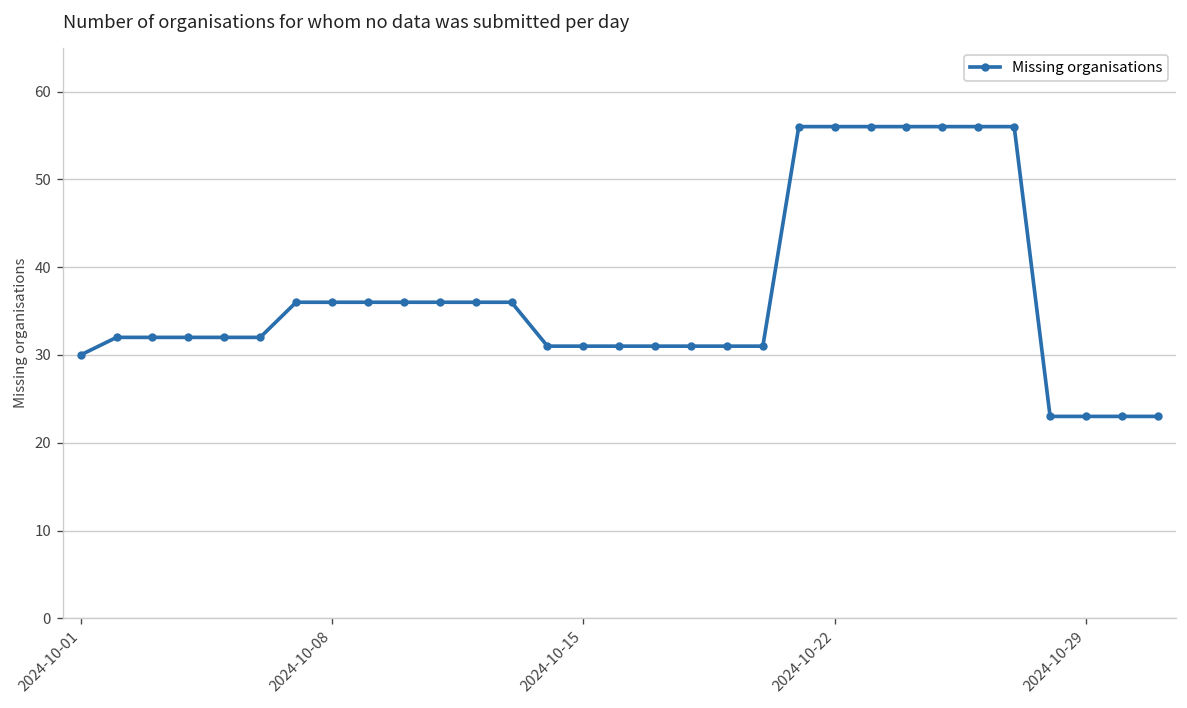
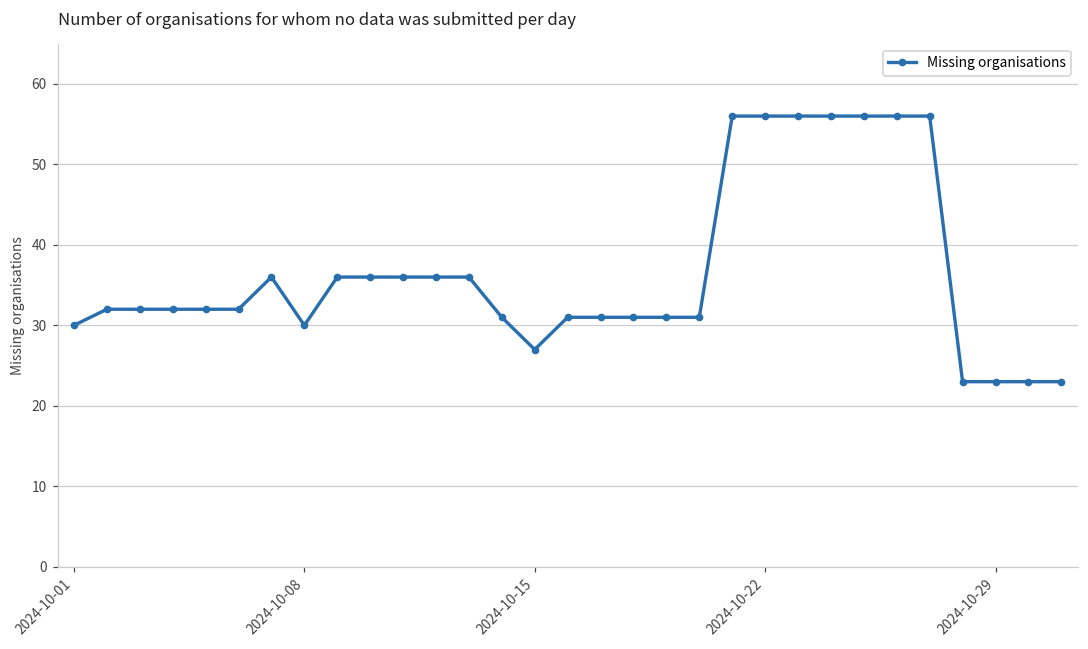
  {
    "2024-10-01": 30,
-   "2024-10-08": 36,
-   "2024-10-15": 31,
+   "2024-10-08": 30,
+   "2024-10-15": 27,
    "2024-10-22": 56,
    "2024-10-29": 23
  }
